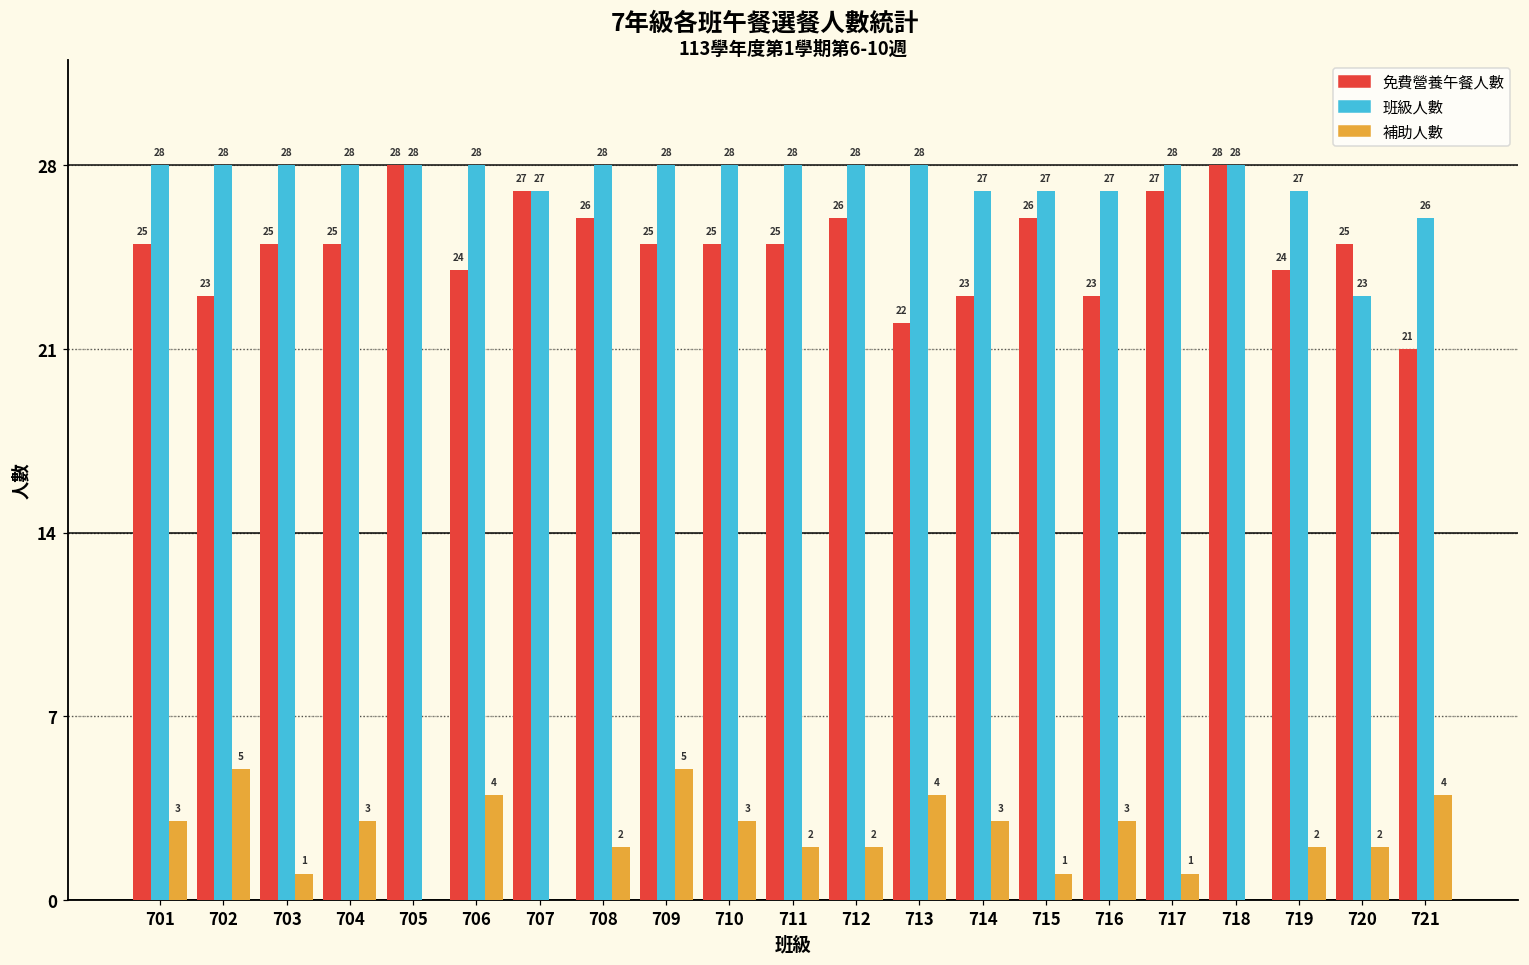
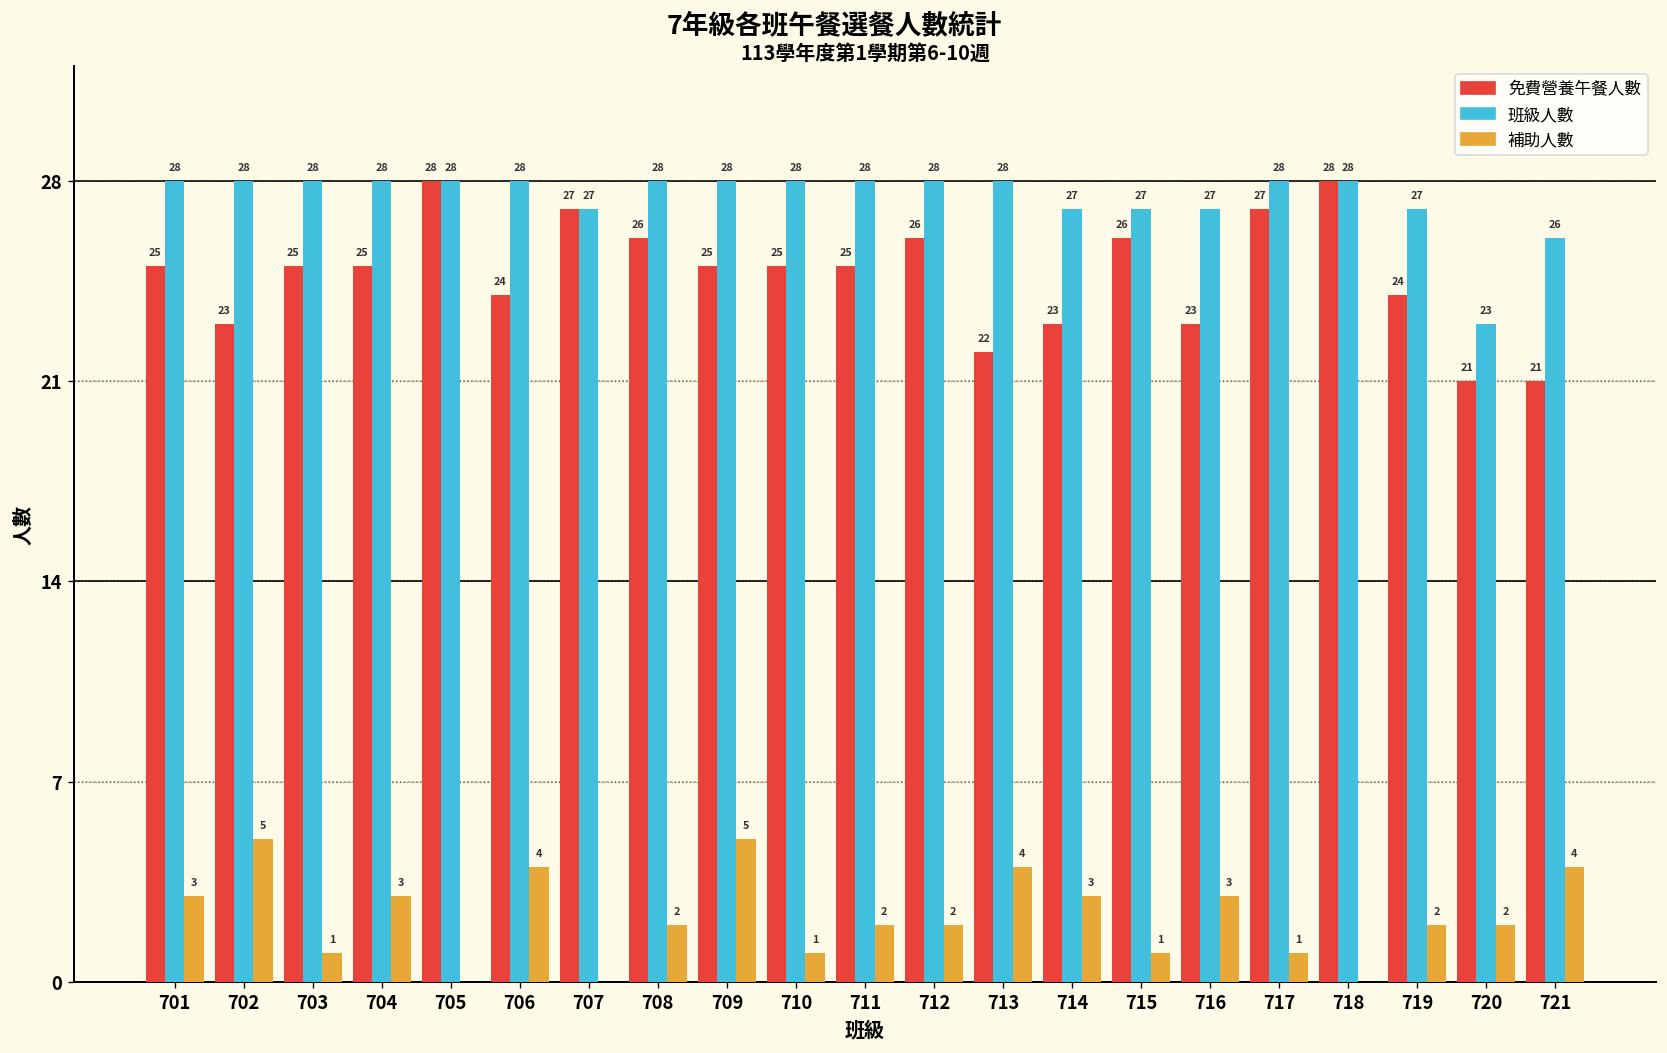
  {
    "免費營養午餐人數": {
      "701": 25,
      "702": 23,
      "703": 25,
      "704": 25,
      "705": 28,
      "706": 24,
      "707": 27,
      "708": 26,
      "709": 25,
      "710": 25,
      "711": 25,
      "712": 26,
      "713": 22,
      "714": 23,
      "715": 26,
      "716": 23,
      "717": 27,
      "718": 28,
      "719": 24,
-     "720": 25,
+     "720": 21,
      "721": 21
    },
    "班級人數": {
      "701": 28,
      "702": 28,
      "703": 28,
      "704": 28,
      "705": 28,
      "706": 28,
      "707": 27,
      "708": 28,
      "709": 28,
      "710": 28,
      "711": 28,
      "712": 28,
      "713": 28,
      "714": 27,
      "715": 27,
      "716": 27,
      "717": 28,
      "718": 28,
      "719": 27,
      "720": 23,
      "721": 26
    },
    "補助人數": {
      "701": 3,
      "702": 5,
      "703": 1,
      "704": 3,
      "706": 4,
      "708": 2,
      "709": 5,
-     "710": 3,
+     "710": 1,
      "711": 2,
      "712": 2,
      "713": 4,
      "714": 3,
      "715": 1,
      "716": 3,
      "717": 1,
      "719": 2,
      "720": 2,
      "721": 4
    }
  }
